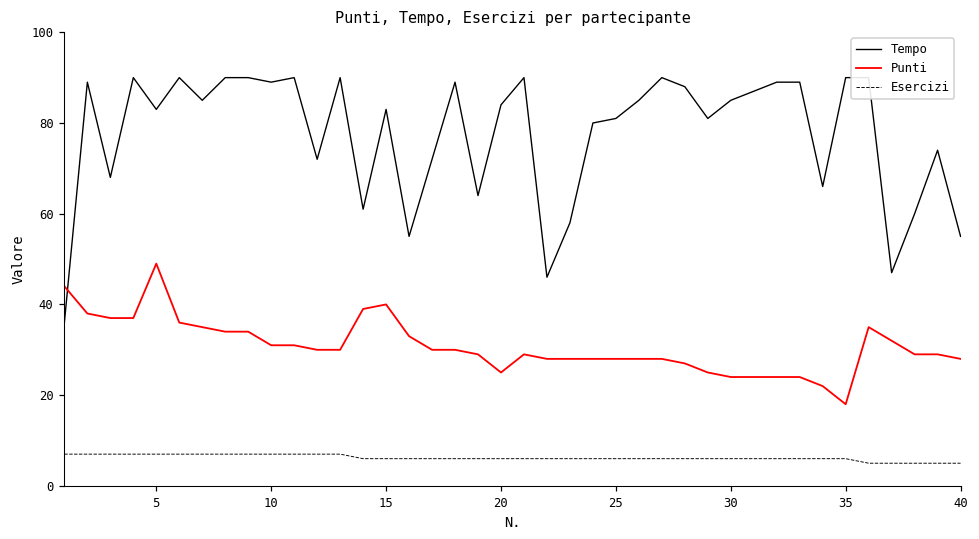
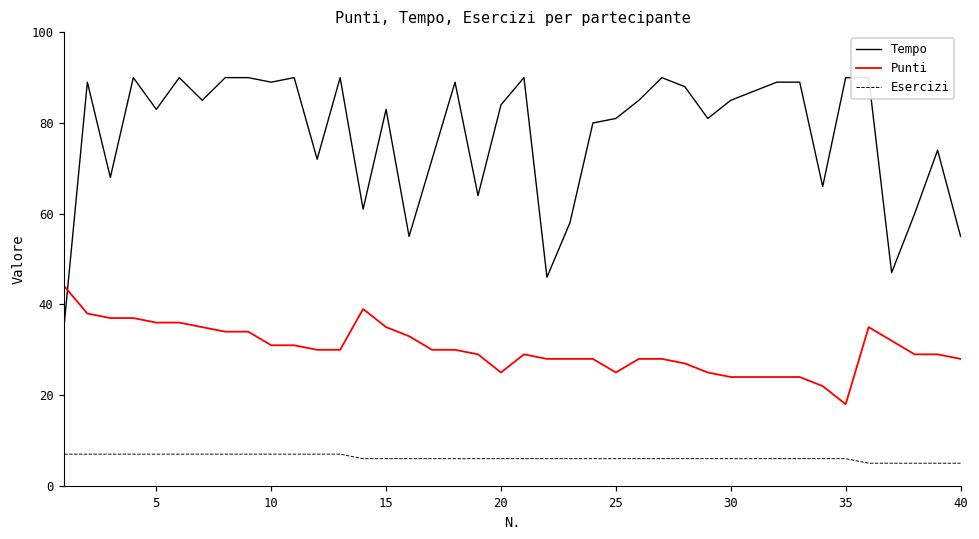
  {
    "Punti": {
-     "5": 49,
+     "5": 36,
      "10": 31,
-     "15": 40,
+     "15": 35,
      "20": 25,
-     "25": 28,
+     "25": 25,
      "30": 24,
      "35": 18,
      "40": 28
    }
  }
